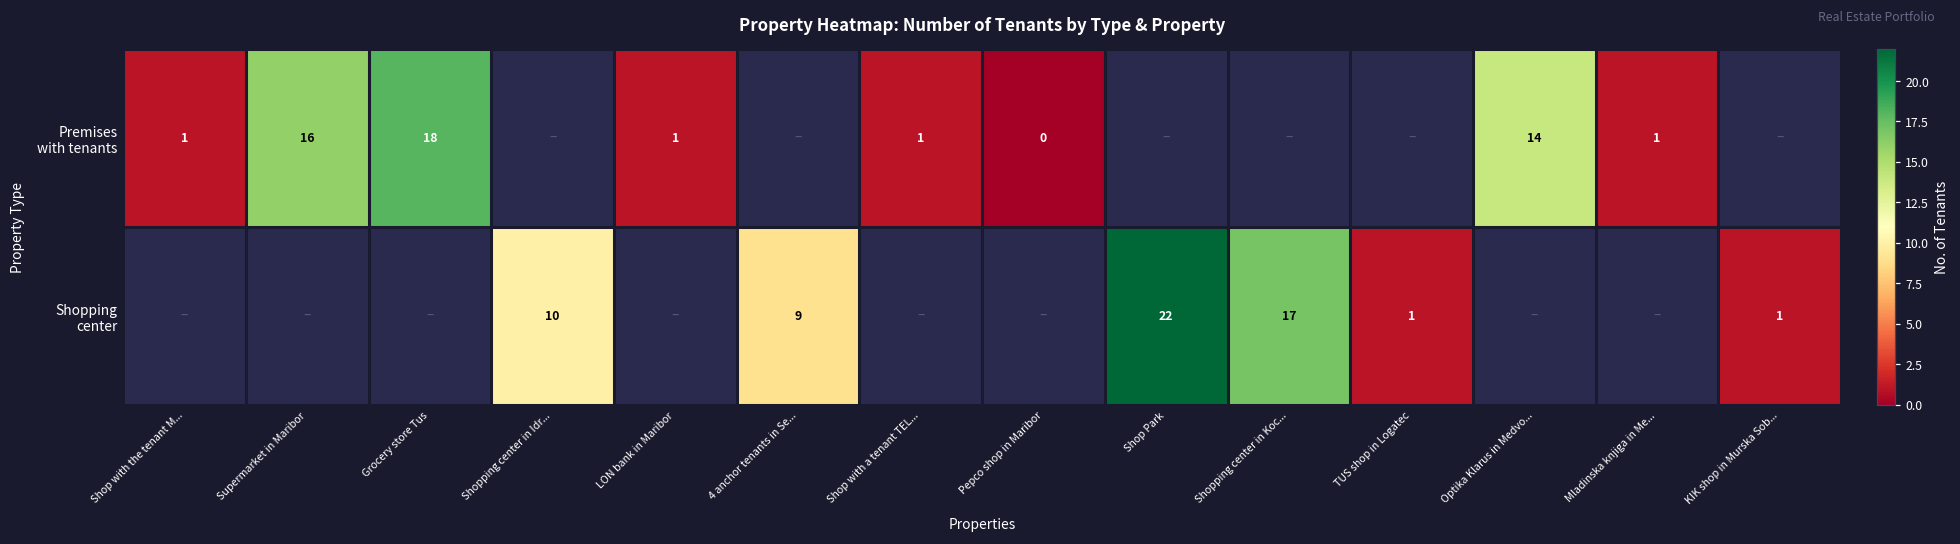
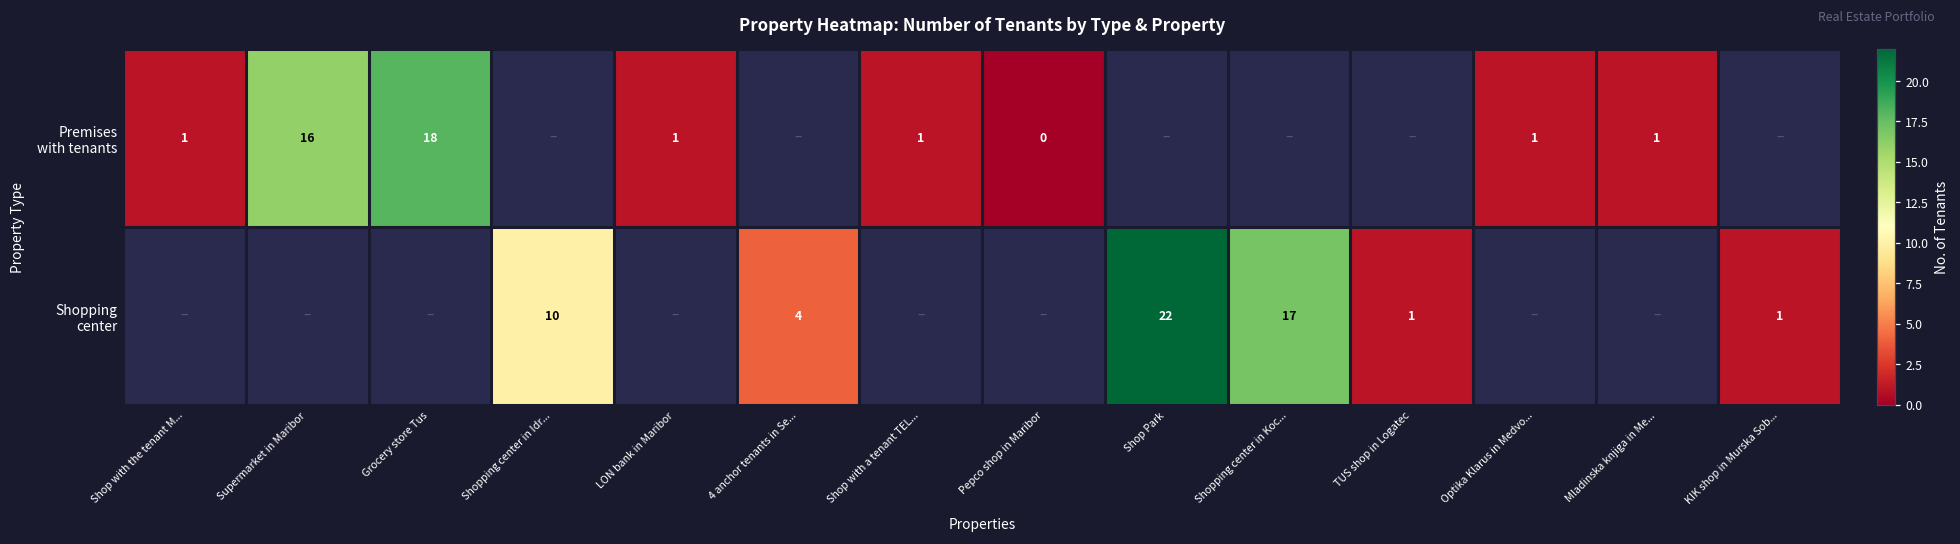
  {
    "Premises with tenants": {
      "Shop with the tenant M...": 1,
      "Supermarket in Maribor": 16,
      "Grocery store Tus": 18,
      "LON bank in Maribor": 1,
      "Shop with a tenant TEL...": 1,
      "Pepco shop in Maribor": 0,
-     "Optika Klarus in Medvo...": 14,
+     "Optika Klarus in Medvo...": 1,
      "Mladinska knjiga in Me...": 1
    },
    "Shopping center": {
      "Shopping center in Idr...": 10,
-     "4 anchor tenants in Se...": 9,
+     "4 anchor tenants in Se...": 4,
      "Shop Park": 22,
      "Shopping center in Koc...": 17,
      "TUS shop in Logatec": 1,
      "KIK shop in Murska Sob...": 1
    }
  }
